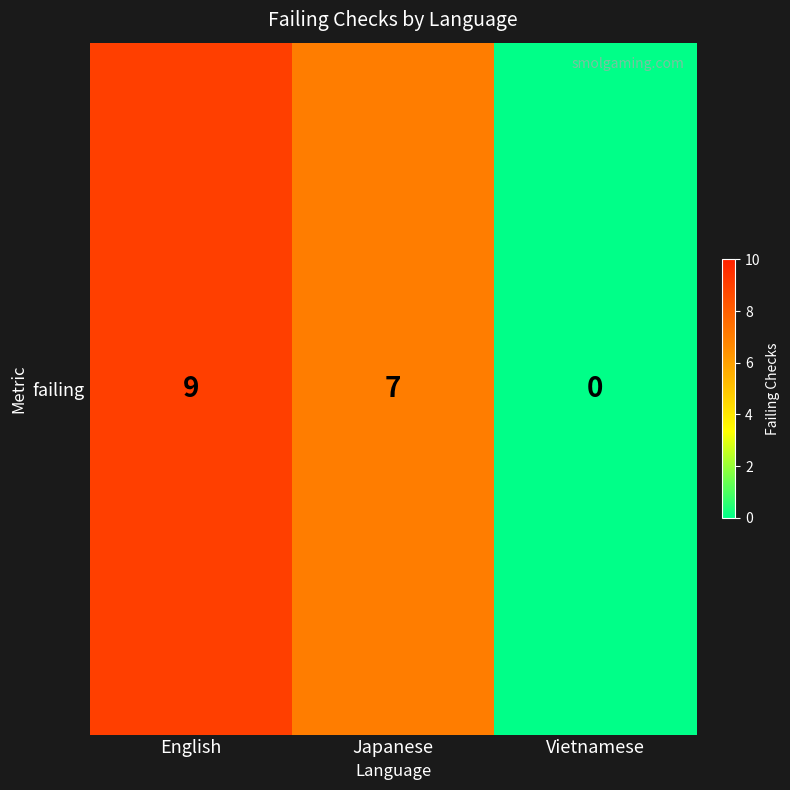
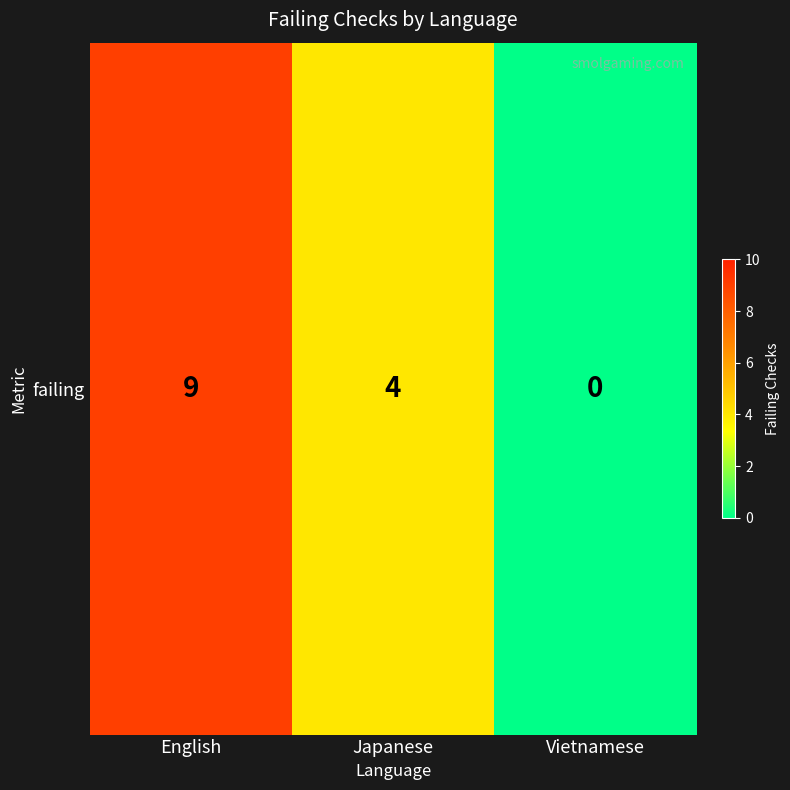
  {
    "failing": {
      "English": 9,
-     "Japanese": 7
+     "Japanese": 4
    }
  }
